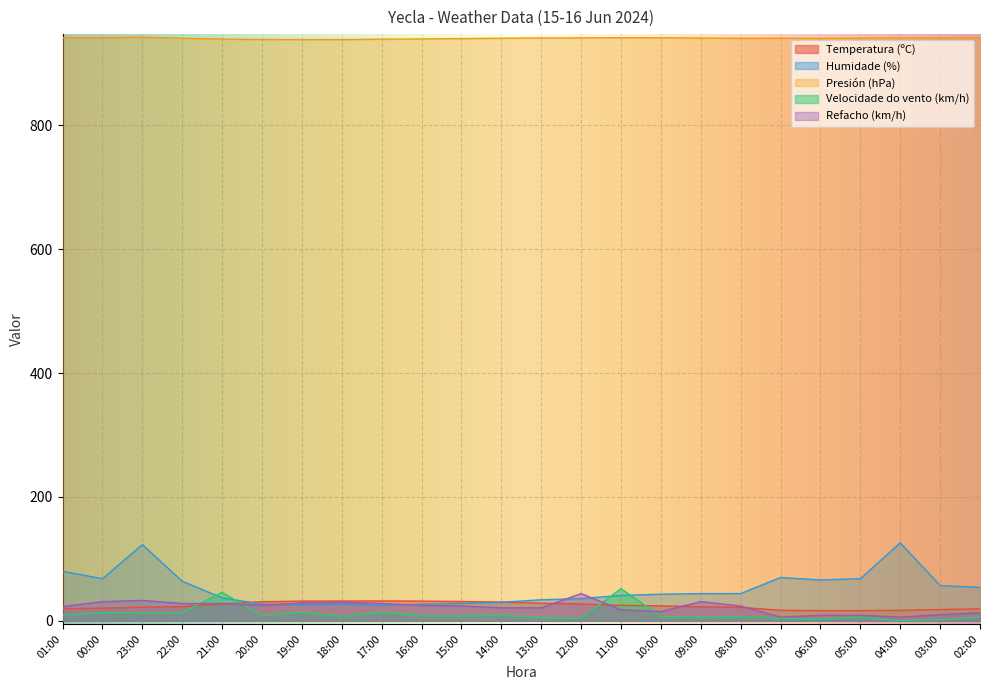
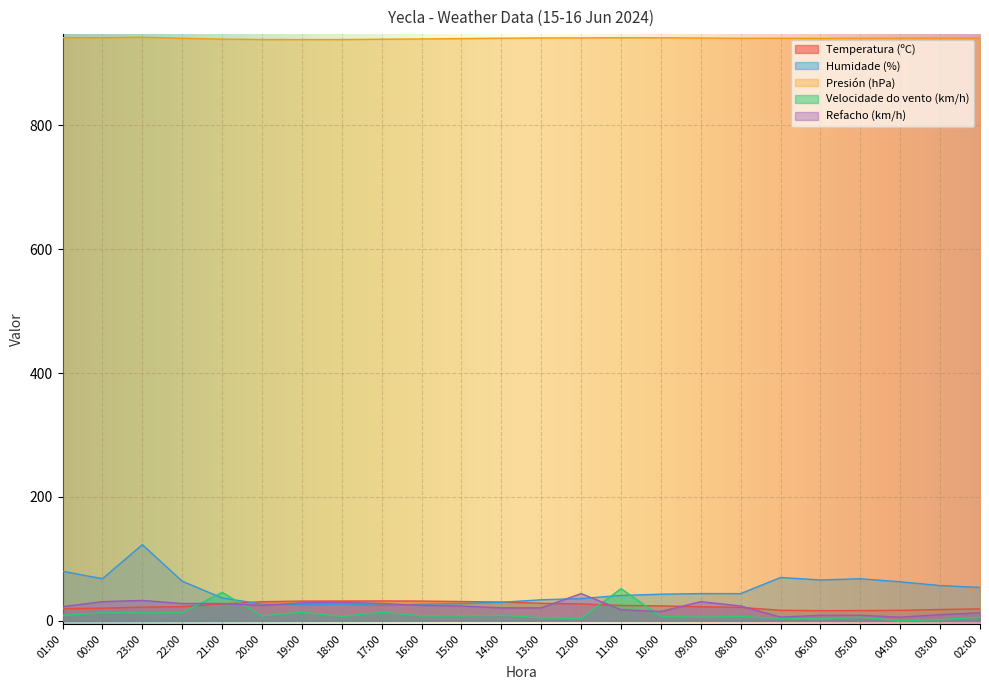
  {
    "Temperatura (ºC)": {
      "00:00": 20,
      "23:00": 20,
      "22:00": 20,
      "16:00": 30,
      "13:00": 30,
      "12:00": 30,
      "11:00": 20,
      "10:00": 20,
      "09:00": 20,
      "07:00": 20,
      "06:00": 20,
      "05:00": 20,
      "04:00": 20,
      "03:00": 20,
      "02:00": 20
    },
    "Humidade (%)": {
      "01:00": 80,
      "00:00": 70,
      "23:00": 120,
      "22:00": 60,
      "21:00": 40,
      "13:00": 30,
      "12:00": 40,
      "11:00": 40,
      "10:00": 40,
      "09:00": 40,
      "08:00": 40,
      "07:00": 70,
      "06:00": 70,
      "05:00": 70,
-     "04:00": 130,
+     "04:00": 60,
      "03:00": 60,
      "02:00": 50
    },
    "Presión (hPa)": {
      "01:00": 940,
      "00:00": 940,
      "23:00": 940,
      "22:00": 940,
      "21:00": 940,
      "20:00": 940,
      "19:00": 940,
      "18:00": 940,
      "17:00": 940,
      "16:00": 940,
      "15:00": 940,
      "14:00": 940,
      "13:00": 940,
      "12:00": 940,
      "11:00": 940,
      "10:00": 940,
      "09:00": 940,
      "08:00": 940,
      "07:00": 940,
      "06:00": 940,
      "05:00": 940,
      "04:00": 940,
      "03:00": 940,
      "02:00": 940
    },
    "Velocidade do vento (km/h)": {
      "01:00": 10,
      "00:00": 10,
      "23:00": 10,
      "22:00": 10,
      "21:00": 50,
      "20:00": 10,
      "19:00": 10,
      "18:00": 10,
      "17:00": 10,
      "16:00": 10,
      "15:00": 10,
      "14:00": 10,
      "13:00": 10,
      "12:00": 0,
      "11:00": 50,
      "10:00": 10,
      "09:00": 10,
      "08:00": 10,
      "06:00": 0,
      "04:00": 0,
      "03:00": 0,
      "02:00": 10
    },
    "Refacho (km/h)": {
      "00:00": 30,
      "23:00": 30,
      "22:00": 30,
      "14:00": 20,
      "13:00": 20,
      "12:00": 40,
      "11:00": 20,
      "10:00": 20,
      "09:00": 30,
      "06:00": 10,
      "04:00": 10,
      "03:00": 10,
      "02:00": 10
    }
  }
